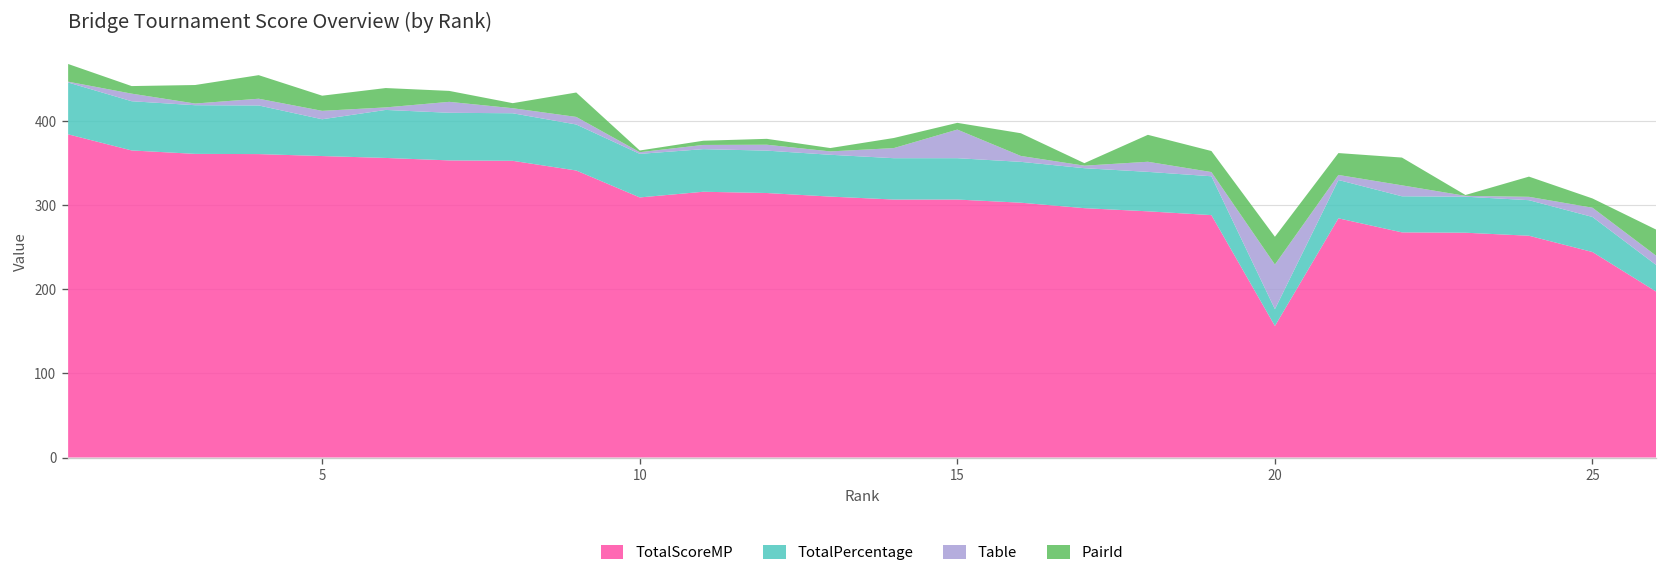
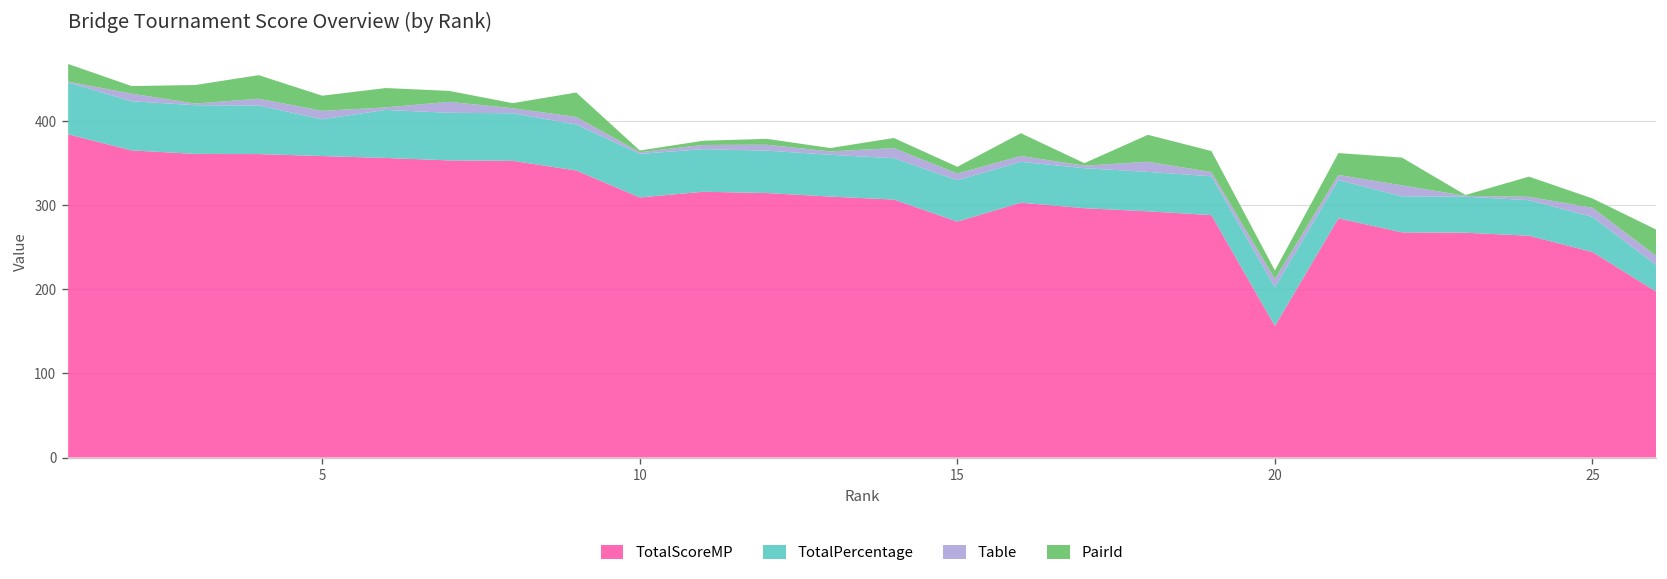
  {
    "TotalScoreMP": {
      "5": 360,
      "10": 310,
-     "15": 310,
+     "15": 280,
      "20": 160,
      "25": 240
    },
    "TotalPercentage": {
      "5": 40,
      "15": 50,
-     "20": 20,
+     "20": 50,
      "25": 40
    },
    "Table": {
      "5": 10,
-     "15": 30,
-     "20": 50,
+     "15": 10,
+     "20": 10,
      "25": 10
    },
    "PairId": {
      "5": 20,
      "15": 10,
-     "20": 30,
+     "20": 10,
      "25": 10
    }
  }
